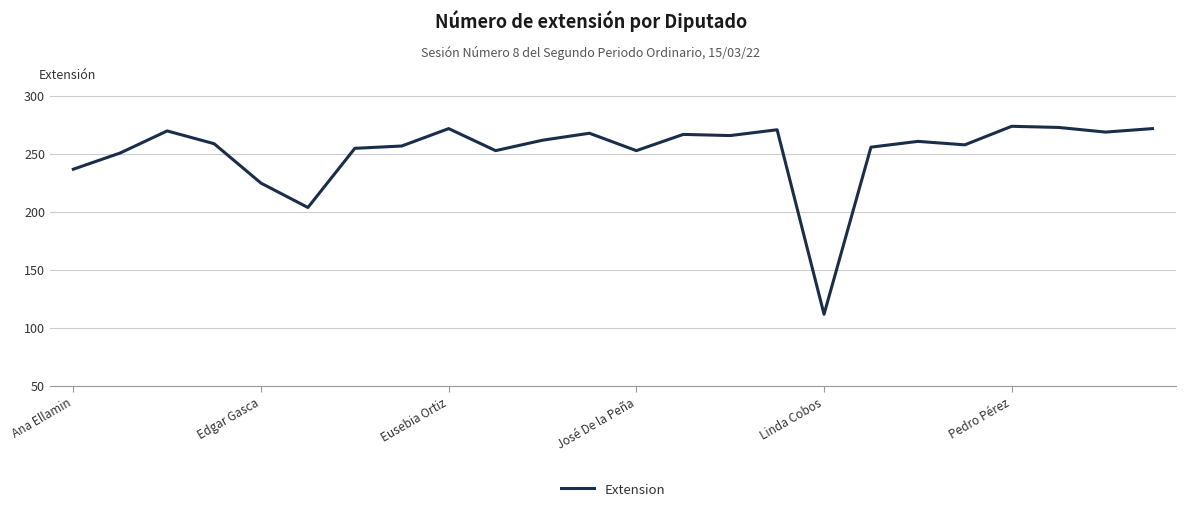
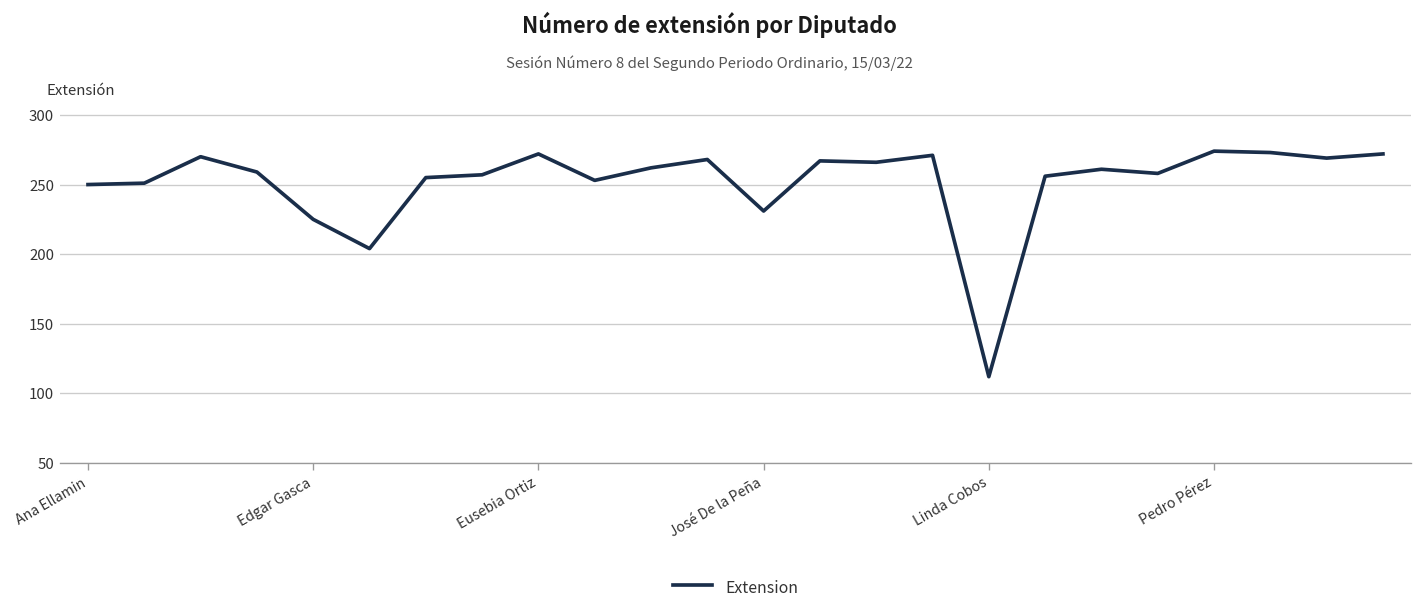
  {
-   "Ana Ellamin": 237,
+   "Ana Ellamin": 250,
    "Edgar Gasca": 225,
    "Eusebia Ortiz": 272,
-   "José De la Peña": 253,
+   "José De la Peña": 231,
    "Linda Cobos": 112,
    "Pedro Pérez": 274
  }
